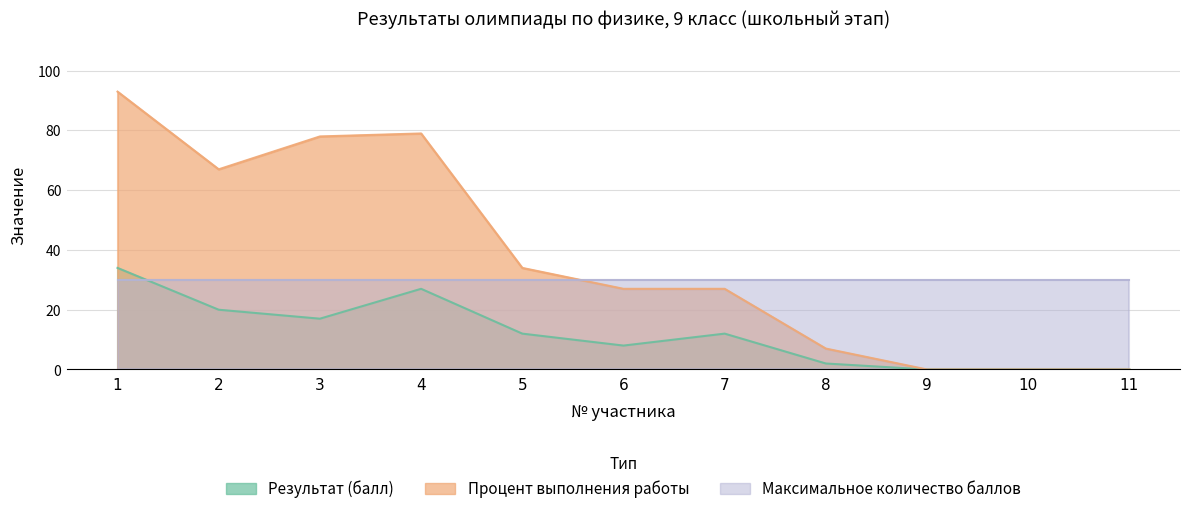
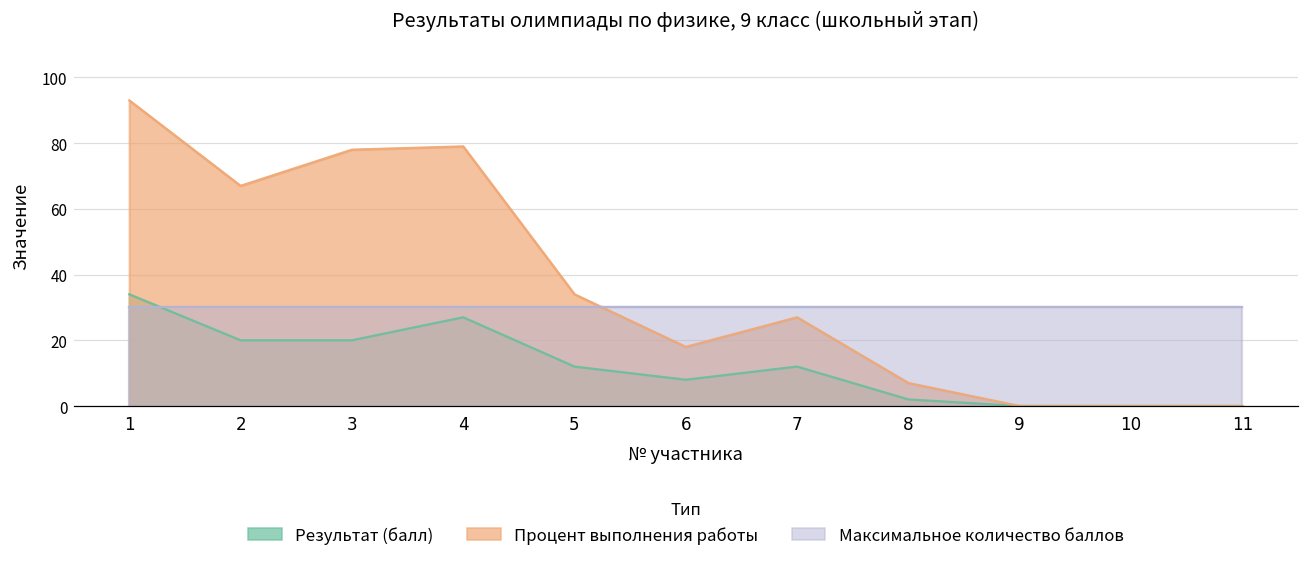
  {
    "Результат (балл)": {
      "1": 34,
      "2": 20,
-     "3": 17,
+     "3": 20,
      "4": 27,
      "5": 12,
      "6": 8,
      "7": 12,
      "8": 2
    },
    "Процент выполнения работы": {
      "1": 93,
      "2": 67,
      "3": 78,
      "4": 79,
      "5": 34,
-     "6": 27,
+     "6": 18,
      "7": 27,
      "8": 7
    },
    "Максимальное количество баллов": {
      "1": 30,
      "2": 30,
      "3": 30,
      "4": 30,
      "5": 30,
      "6": 30,
      "7": 30,
      "8": 30,
      "9": 30,
      "10": 30,
      "11": 30
    }
  }
